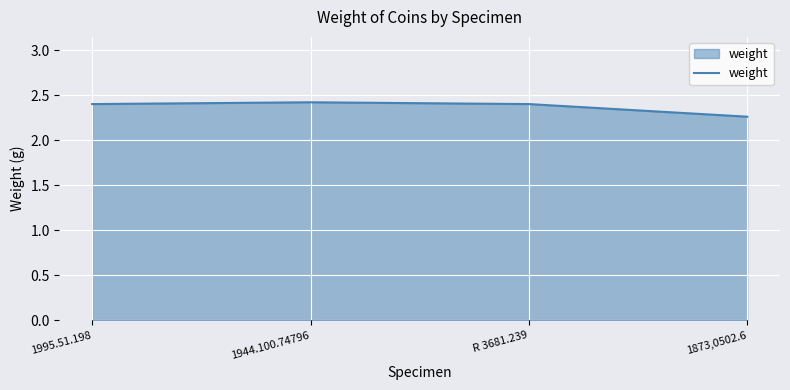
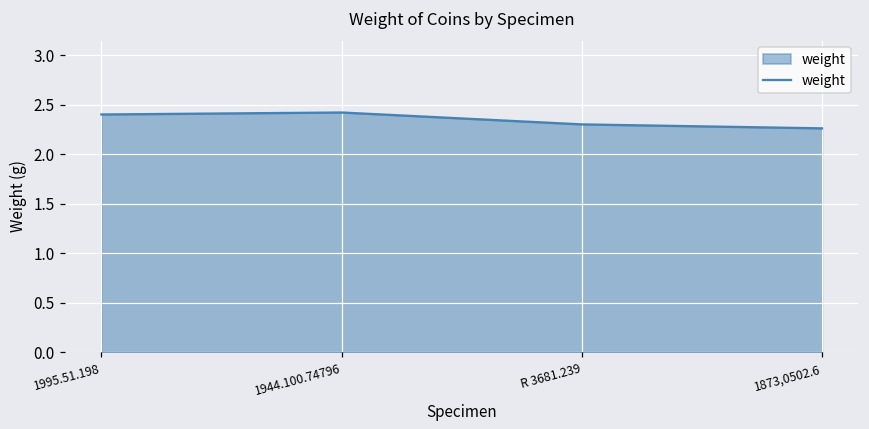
  {
    "1995.51.198": 2.4,
    "1944.100.74796": 2.4,
-   "R 3681.239": 2.4,
+   "R 3681.239": 2.3,
    "1873,0502.6": 2.3
  }
